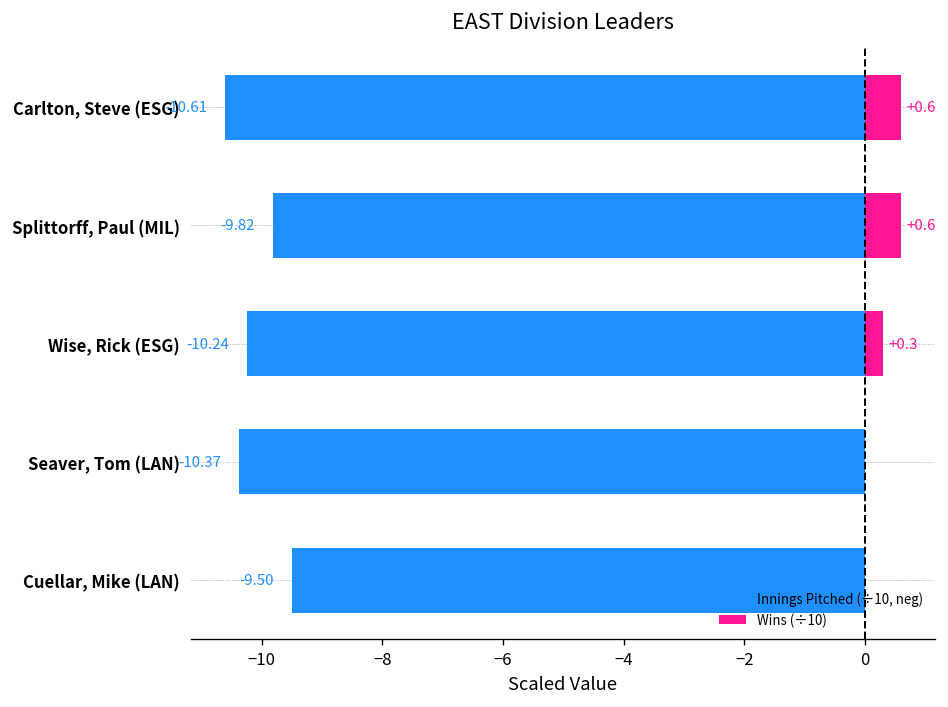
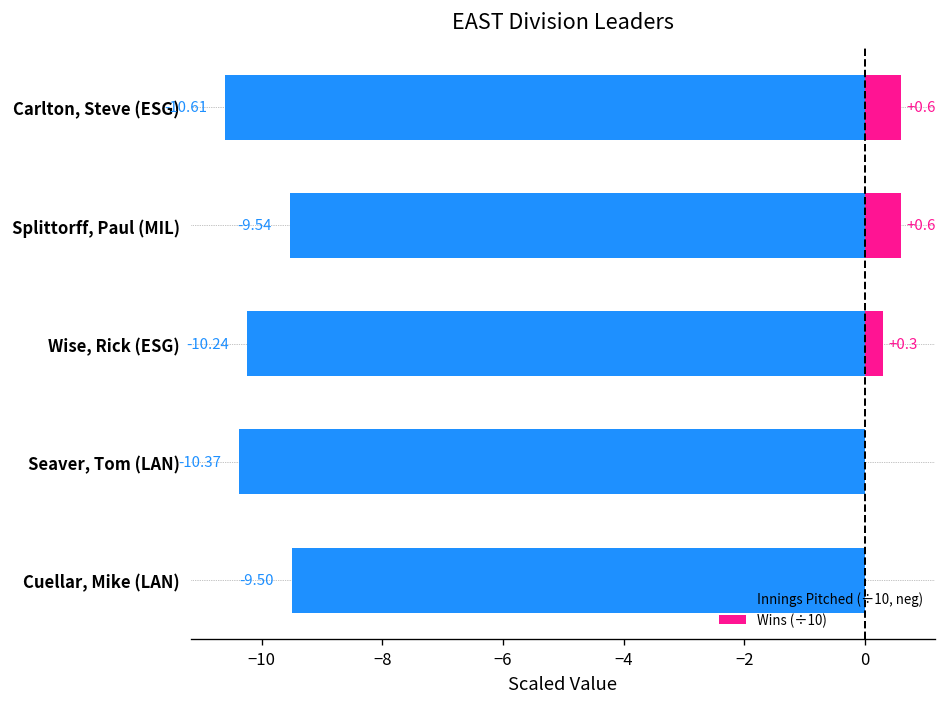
  {
    "Innings Pitched (÷10, neg)": {
      "Carlton, Steve (ESG)": "-10.61",
-     "Splittorff, Paul (MIL)": "-9.82",
+     "Splittorff, Paul (MIL)": "-9.54",
      "Wise, Rick (ESG)": "-10.24",
      "Seaver, Tom (LAN)": "-10.37",
      "Cuellar, Mike (LAN)": "-9.50"
    },
    "Wins (÷10)": {
      "Carlton, Steve (ESG)": "+0.6",
      "Splittorff, Paul (MIL)": "+0.6",
      "Wise, Rick (ESG)": "+0.3"
    }
  }
